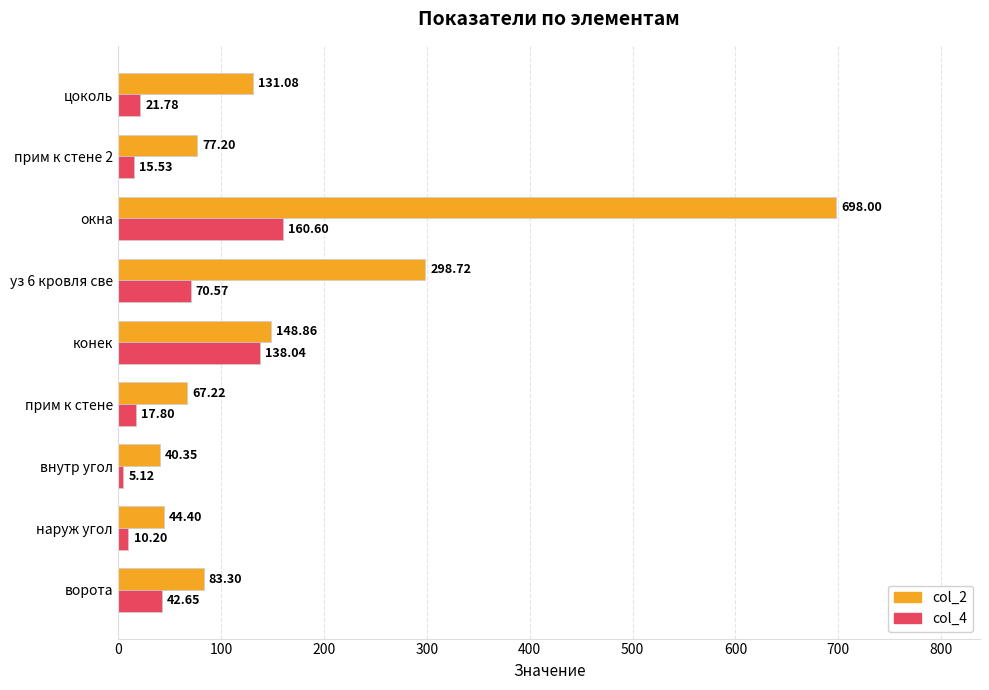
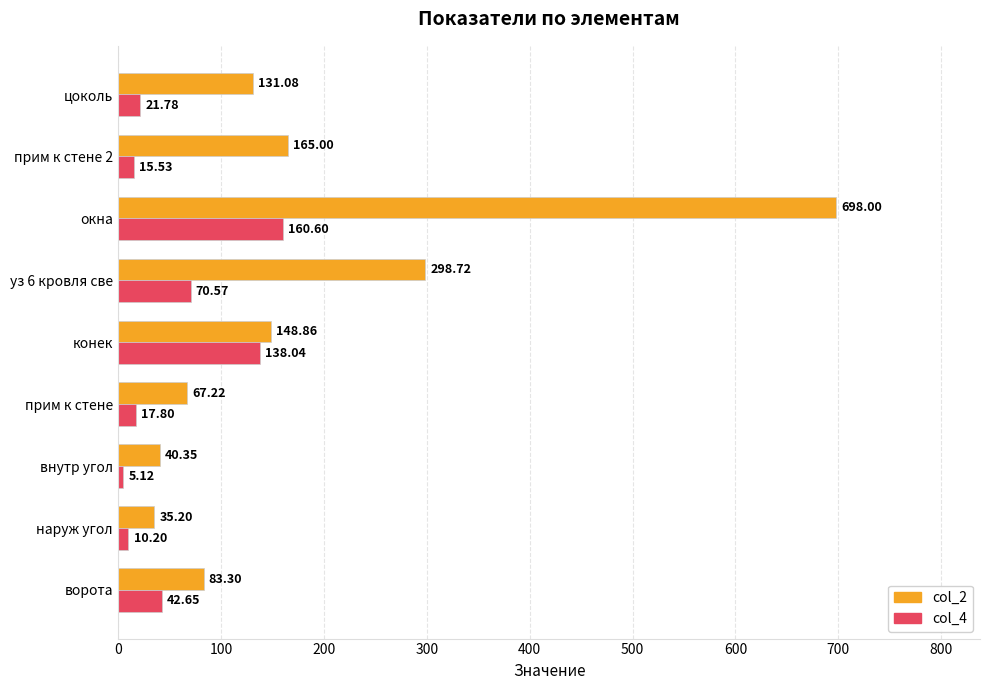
  {
    "col_2": {
      "цоколь": 131.08,
-     "прим к стене 2": 77.20,
+     "прим к стене 2": 165.00,
      "окна": 698.00,
      "уз 6 кровля све": 298.72,
      "конек": 148.86,
      "прим к стене": 67.22,
      "внутр угол": 40.35,
-     "наруж угол": 44.40,
+     "наруж угол": 35.20,
      "ворота": 83.30
    },
    "col_4": {
      "цоколь": 21.78,
      "прим к стене 2": 15.53,
      "окна": 160.60,
      "уз 6 кровля све": 70.57,
      "конек": 138.04,
      "прим к стене": 17.80,
      "внутр угол": 5.12,
      "наруж угол": 10.20,
      "ворота": 42.65
    }
  }
